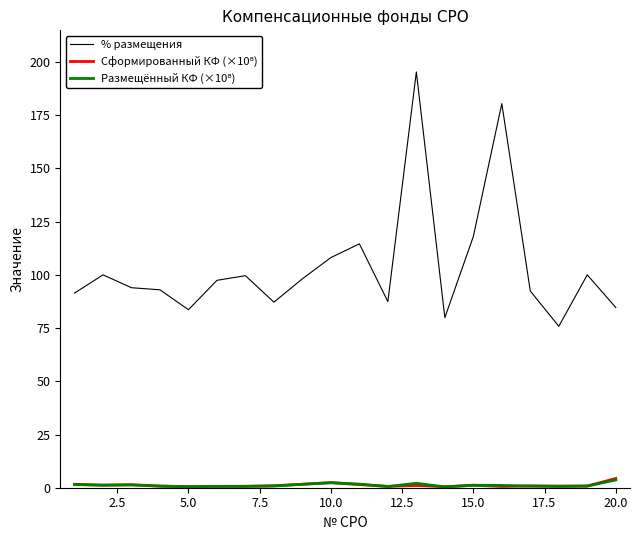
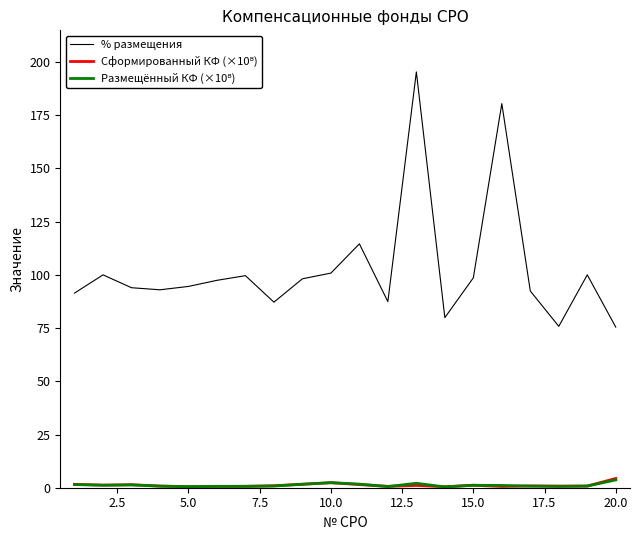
  {
    "% размещения": {
-     "5.0": 84,
-     "10.0": 108,
-     "15.0": 118,
-     "20.0": 85
+     "5.0": 95,
+     "10.0": 101,
+     "15.0": 99,
+     "20.0": 75
    }
  }
